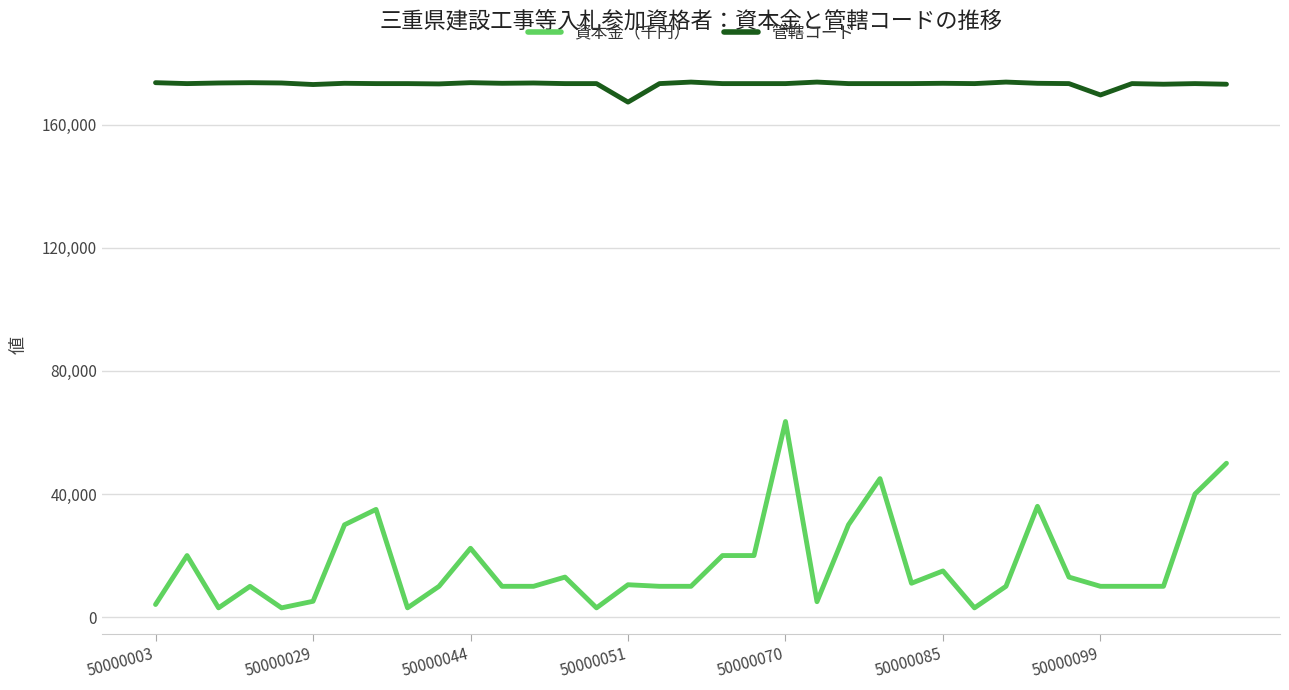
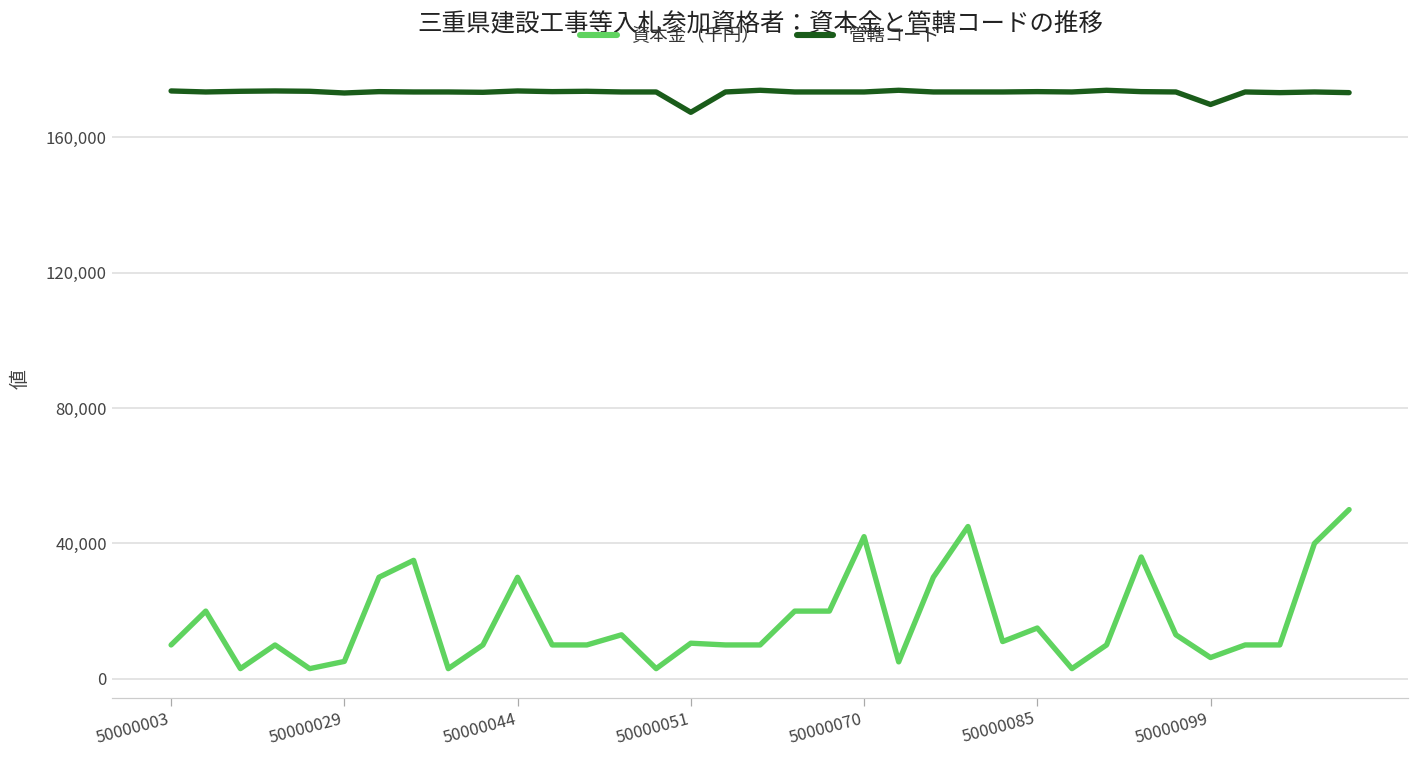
  {
    "資本金（千円）": {
-     "50000003": "4,000",
+     "50000003": "10,000",
      "50000029": "5,000",
-     "50000044": "22,000",
+     "50000044": "30,000",
      "50000051": "11,000",
-     "50000070": "64,000",
+     "50000070": "42,000",
      "50000085": "15,000",
-     "50000099": "10,000"
+     "50000099": "6,000"
    },
    "管轄コード": {
      "50000003": "174,000",
      "50000029": "173,000",
      "50000044": "174,000",
      "50000051": "167,000",
      "50000070": "173,000",
      "50000085": "174,000",
      "50000099": "170,000"
    }
  }
